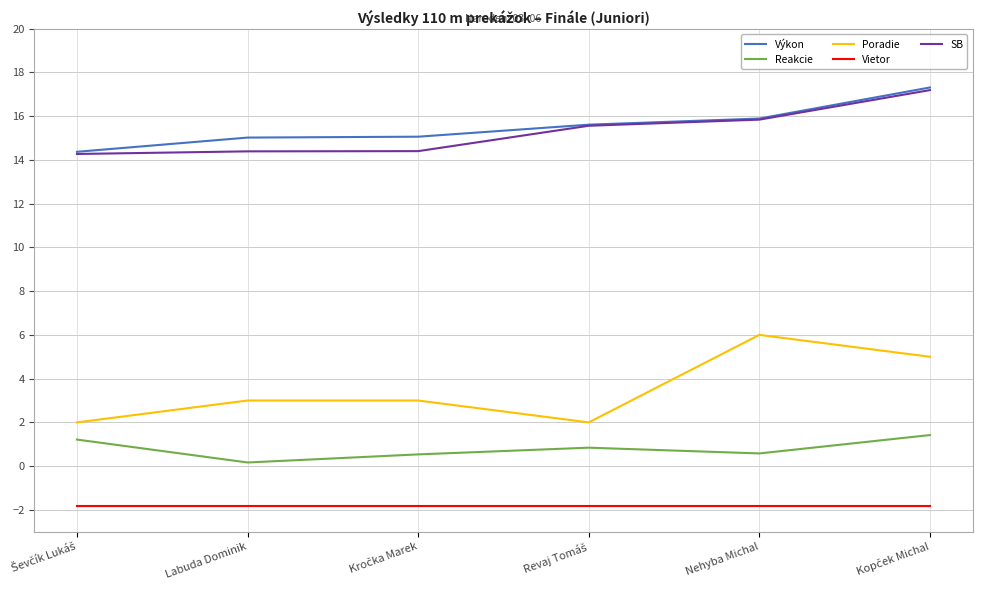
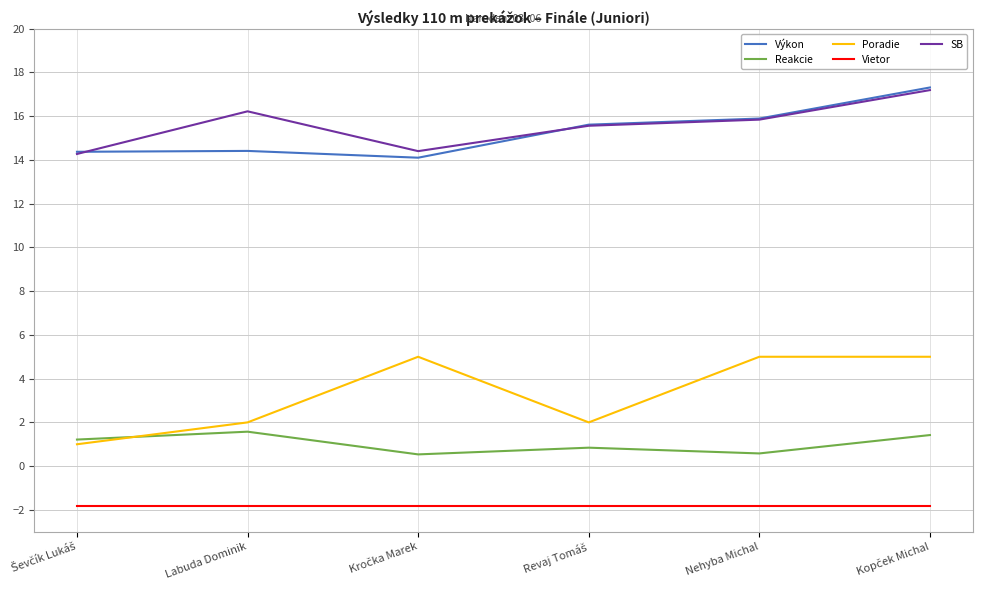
  {
    "Výkon": {
-     "Labuda Dominik": 15.0,
-     "Kročka Marek": 15.1,
+     "Labuda Dominik": 14.4,
+     "Kročka Marek": 14.1,
      "Kopček Michal": 17.3
    },
    "Reakcie": {
      "Ševčík Lukáš": 1.2,
-     "Labuda Dominik": 0.2,
+     "Labuda Dominik": 1.6,
      "Kročka Marek": 0.5,
      "Revaj Tomáš": 0.8,
      "Nehyba Michal": 0.6,
      "Kopček Michal": 1.4
    },
    "Poradie": {
-     "Ševčík Lukáš": 2,
-     "Labuda Dominik": 3,
-     "Kročka Marek": 3,
+     "Ševčík Lukáš": 1,
+     "Labuda Dominik": 2,
+     "Kročka Marek": 5,
      "Revaj Tomáš": 2,
-     "Nehyba Michal": 6,
+     "Nehyba Michal": 5,
      "Kopček Michal": 5
    },
    "Vietor": {
      "Ševčík Lukáš": -1.8,
      "Labuda Dominik": -1.8,
      "Kročka Marek": -1.8,
      "Revaj Tomáš": -1.8,
      "Nehyba Michal": -1.8,
      "Kopček Michal": -1.8
    },
    "SB": {
-     "Labuda Dominik": 14.4,
+     "Labuda Dominik": 16.2,
      "Kročka Marek": 14.4,
      "Kopček Michal": 17.2
    }
  }
